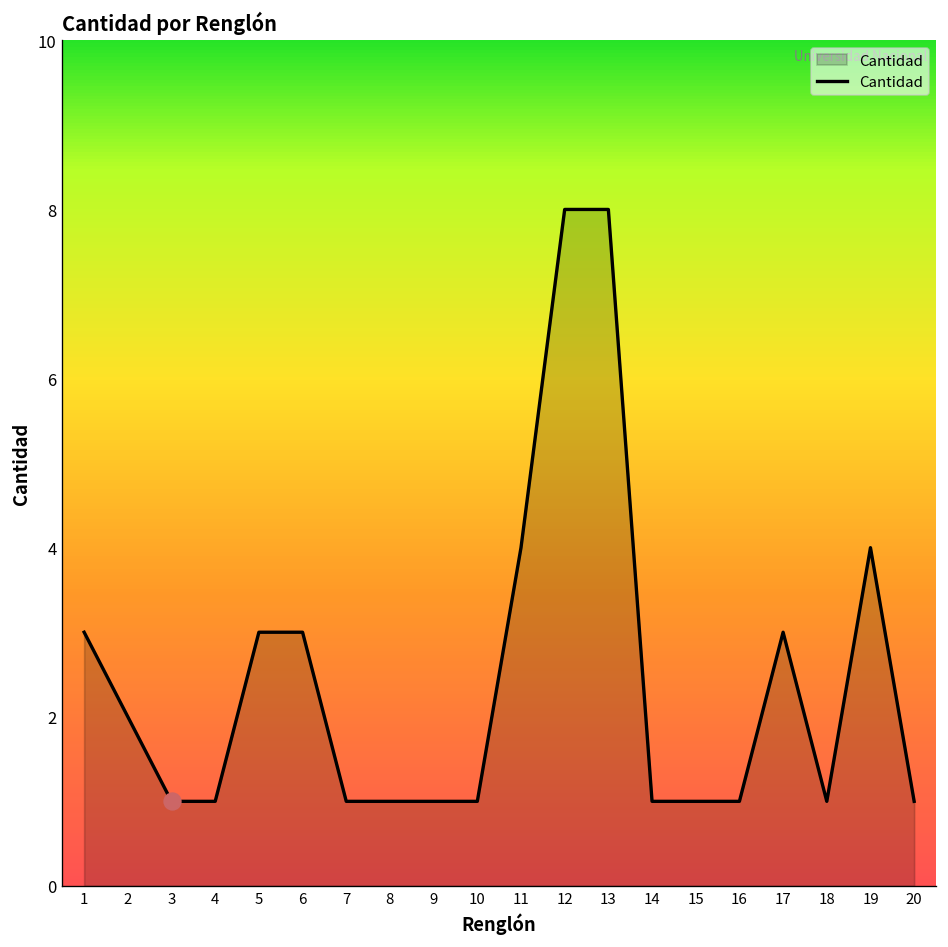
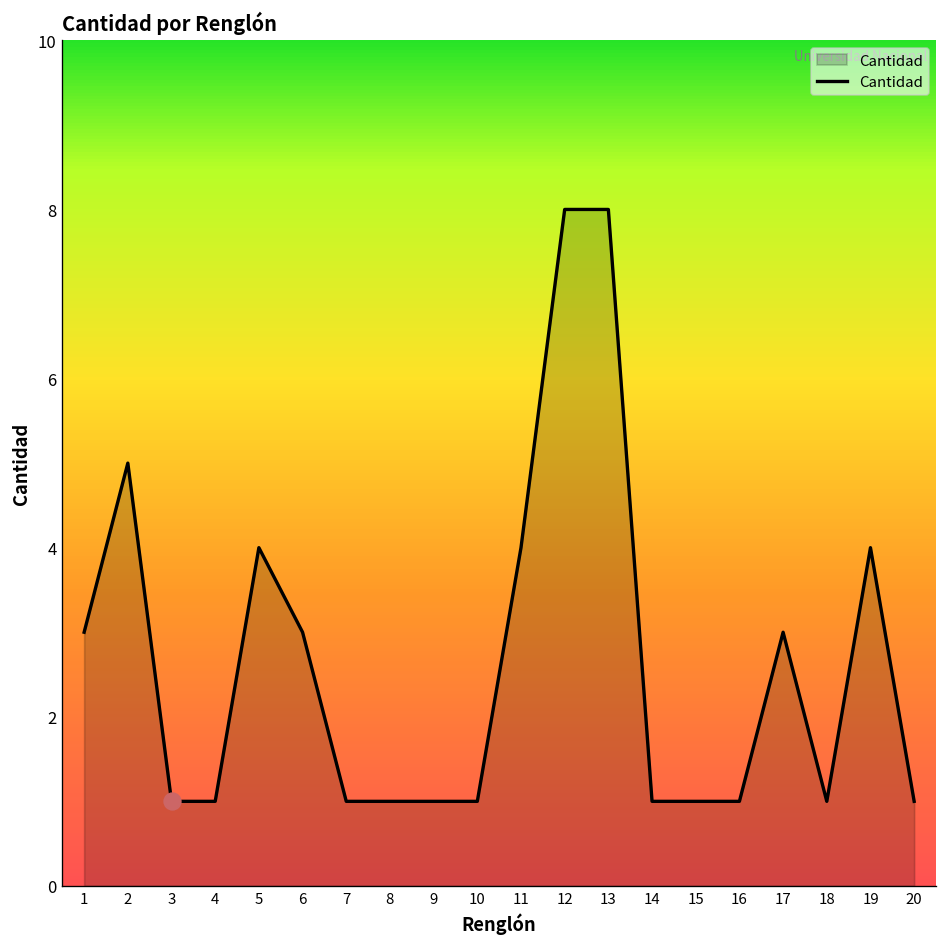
  {
    "Cantidad": {
      "1": 3,
-     "2": 2,
+     "2": 5,
      "4": 1,
-     "5": 3,
+     "5": 4,
      "6": 3,
      "7": 1,
      "8": 1,
      "9": 1,
      "10": 1,
      "11": 4,
      "12": 8,
      "13": 8,
      "14": 1,
      "15": 1,
      "16": 1,
      "17": 3,
      "18": 1,
      "19": 4,
      "20": 1
    }
  }
